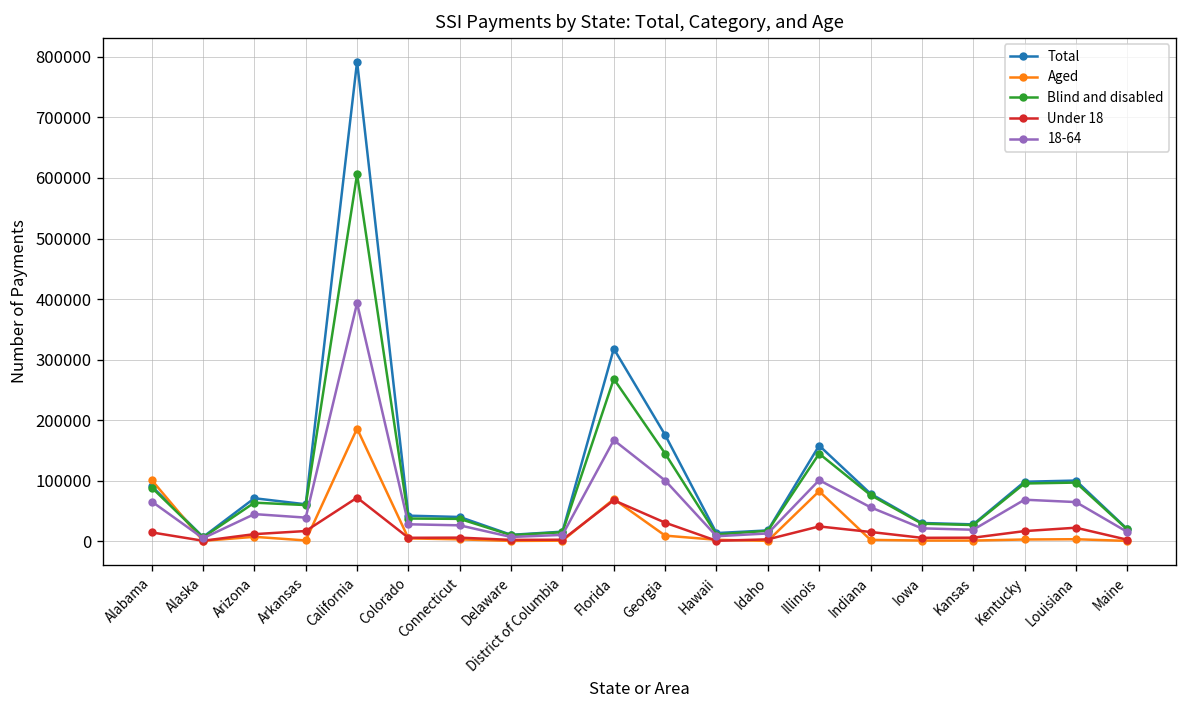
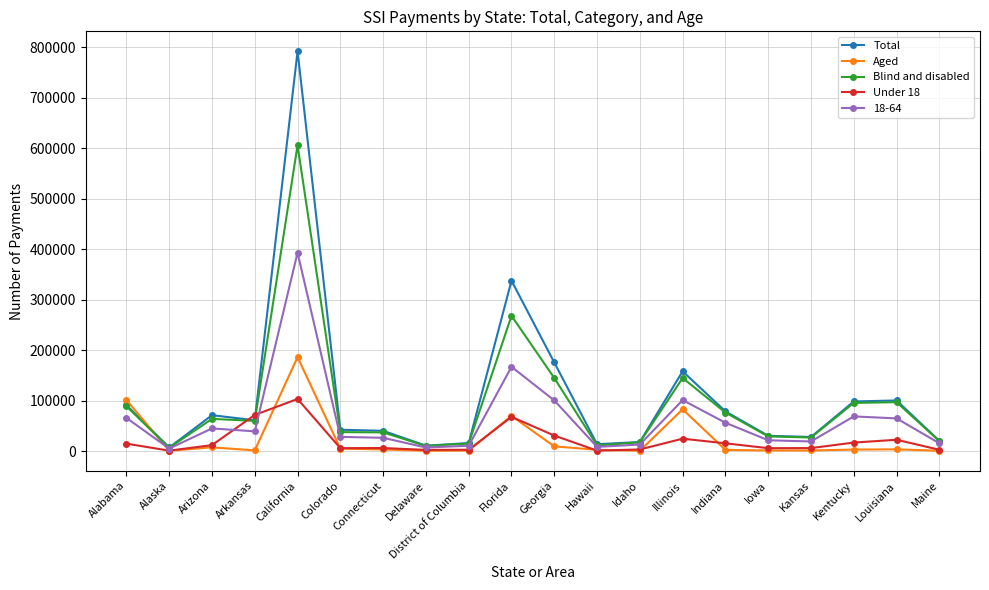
  {
    "Total": {
      "Arizona": 70000,
      "California": 790000,
-     "Florida": 320000,
+     "Florida": 340000,
      "Georgia": 180000,
      "Illinois": 160000
    },
    "Aged": {
      "Alabama": 100000,
      "Arkansas": 0,
      "California": 190000,
      "Georgia": 10000,
      "Illinois": 80000,
      "Indiana": 0,
      "Kentucky": 0,
      "Louisiana": 0
    },
    "Blind and disabled": {
      "Arizona": 60000,
      "California": 610000,
      "Florida": 270000,
      "Georgia": 140000,
      "Illinois": 140000
    },
    "Under 18": {
      "Alabama": 10000,
-     "Arkansas": 20000,
-     "California": 70000,
+     "Arkansas": 70000,
+     "California": 100000,
      "Georgia": 30000,
      "Illinois": 20000,
      "Indiana": 20000,
      "Kentucky": 20000,
      "Louisiana": 20000
    },
    "18-64": {
      "Alabama": 70000,
      "Arizona": 40000,
      "Arkansas": 40000,
      "California": 390000,
      "Colorado": 30000,
      "Connecticut": 30000,
      "Florida": 170000,
      "Georgia": 100000,
      "Illinois": 100000,
      "Indiana": 60000,
      "Iowa": 20000,
      "Kansas": 20000,
      "Kentucky": 70000,
      "Louisiana": 60000
    }
  }
